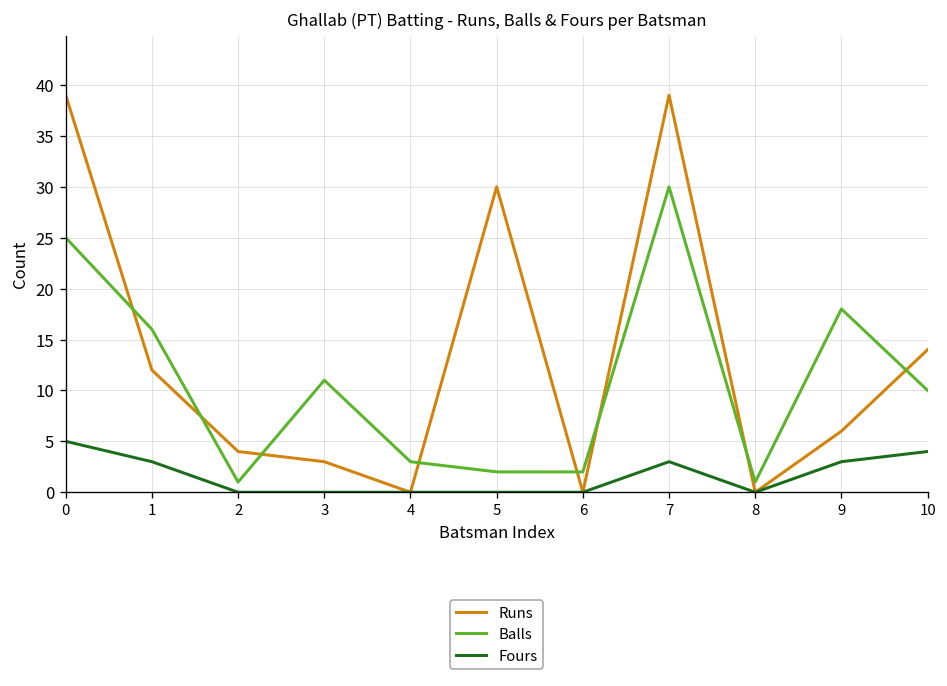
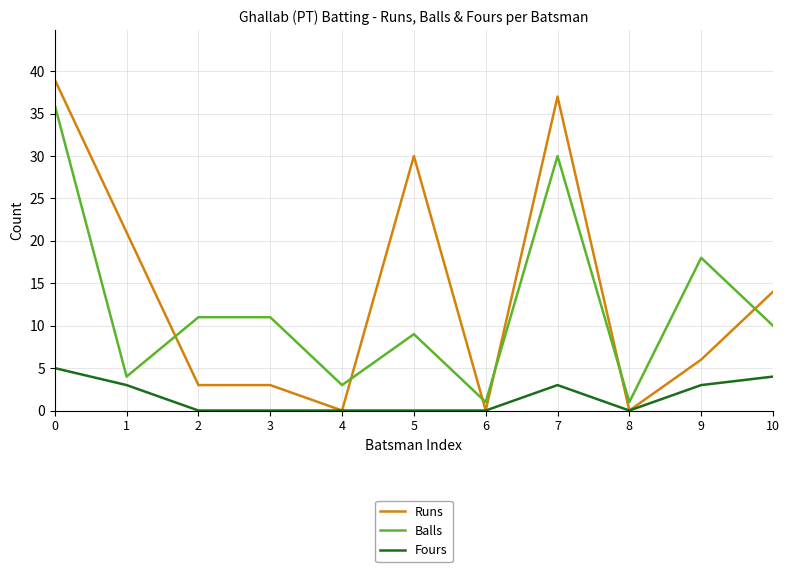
  {
    "Runs": {
      "0": 39,
-     "1": 12,
-     "2": 4,
+     "1": 21,
+     "2": 3,
      "3": 3,
      "5": 30,
-     "7": 39,
+     "7": 37,
      "9": 6,
      "10": 14
    },
    "Balls": {
-     "0": 25,
-     "1": 16,
-     "2": 1,
+     "0": 36,
+     "1": 4,
+     "2": 11,
      "3": 11,
      "4": 3,
-     "5": 2,
-     "6": 2,
+     "5": 9,
+     "6": 1,
      "7": 30,
      "8": 1,
      "9": 18,
      "10": 10
    },
    "Fours": {
      "0": 5,
      "1": 3,
      "2": 0,
      "3": 0,
      "5": 0,
      "7": 3,
      "9": 3,
      "10": 4
    }
  }
